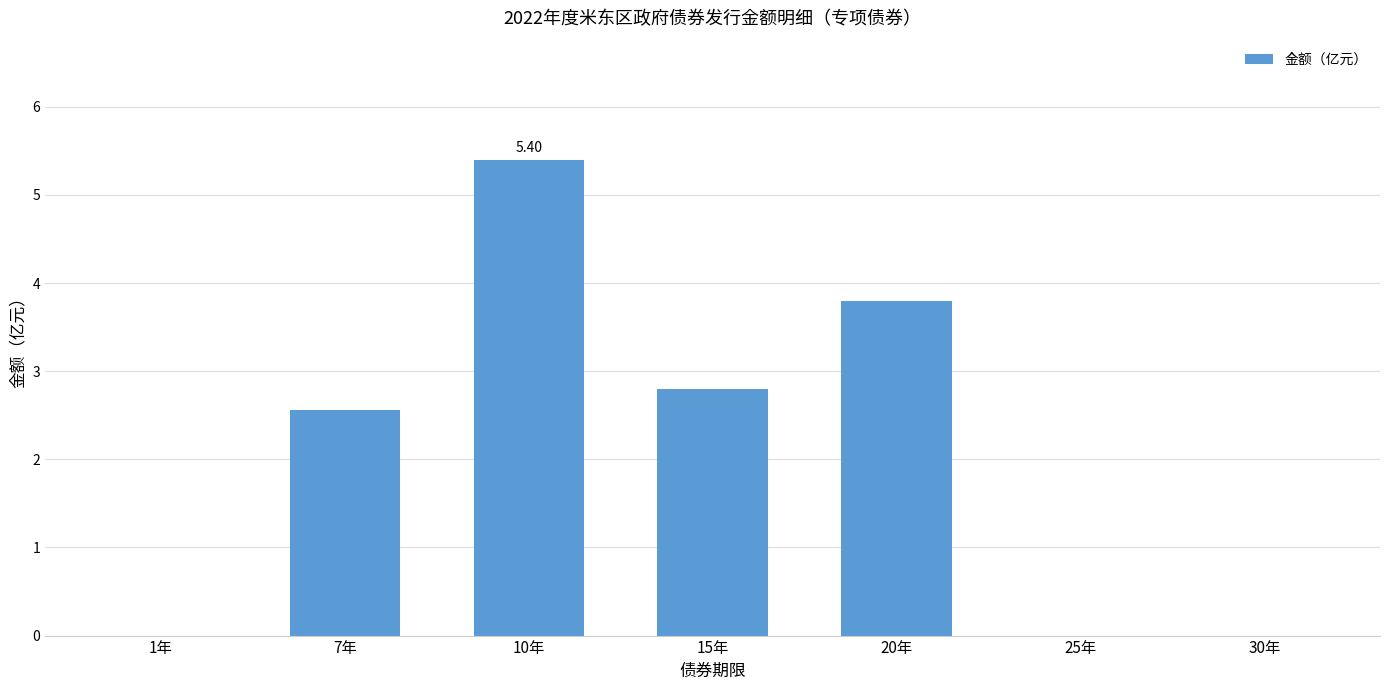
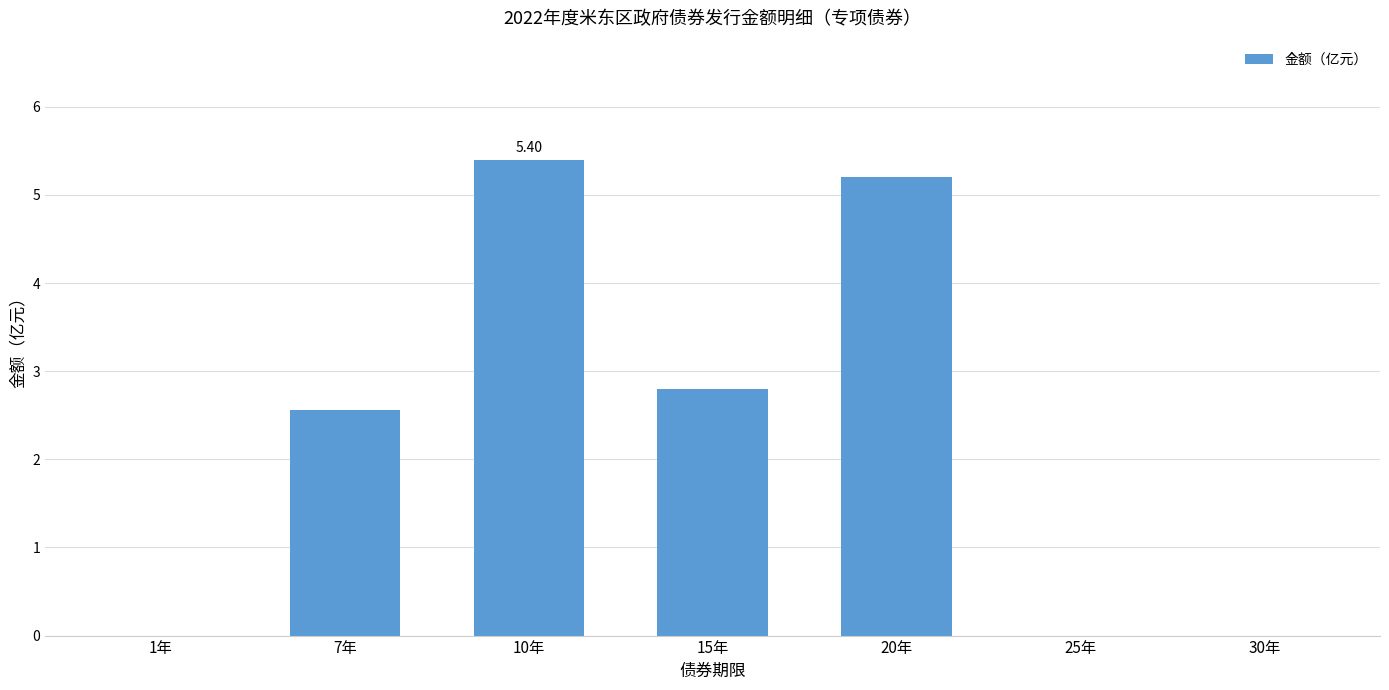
  {
    "1年": 0.0,
    "7年": 2.6,
    "15年": 2.8,
-   "20年": 3.8,
+   "20年": 5.2,
    "25年": 0.0,
    "30年": 0.0
  }
